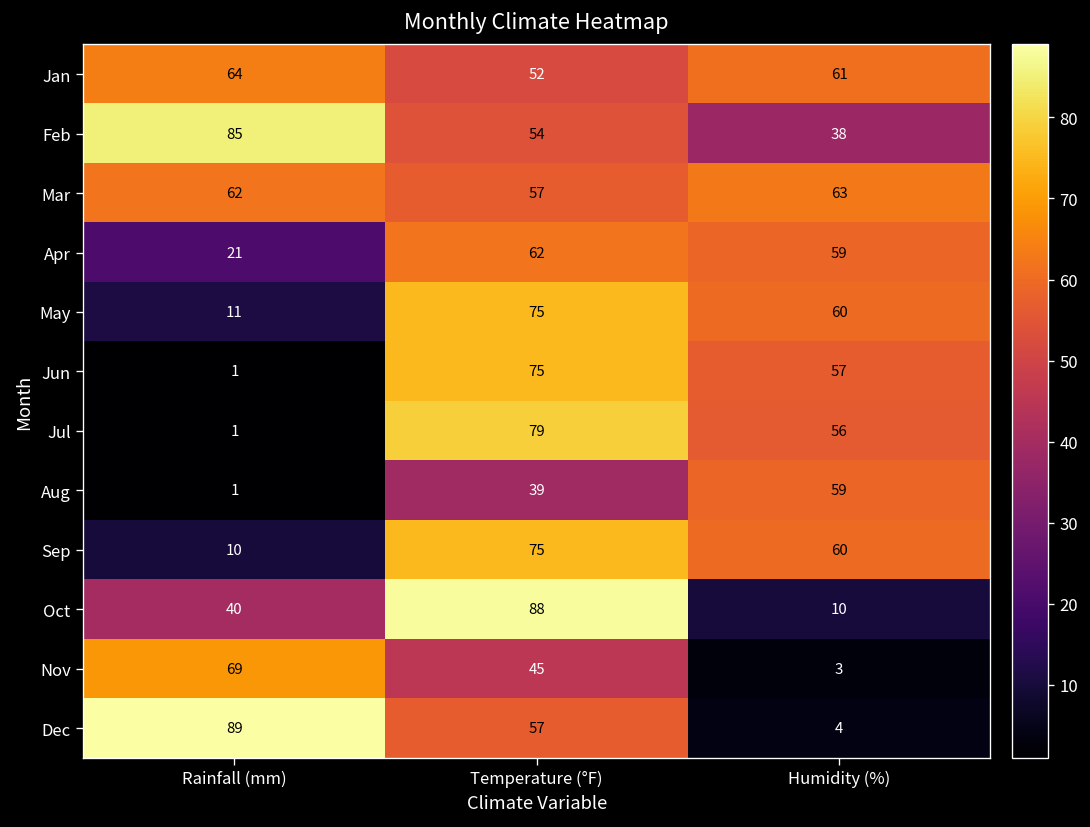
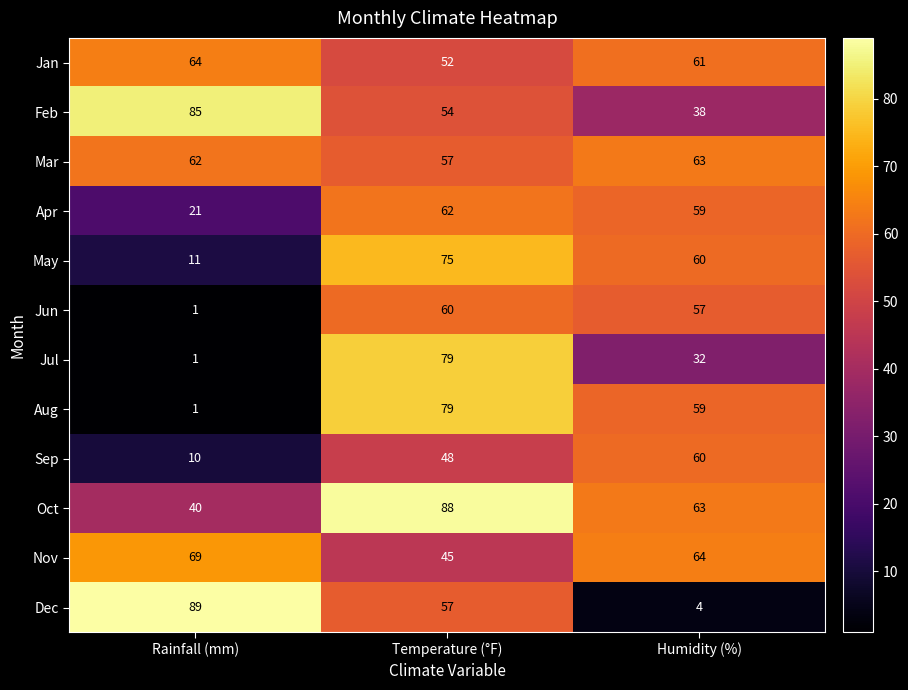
  {
    "Jan": {
      "Rainfall (mm)": 64,
      "Temperature (°F)": 52,
      "Humidity (%)": 61
    },
    "Feb": {
      "Rainfall (mm)": 85,
      "Temperature (°F)": 54,
      "Humidity (%)": 38
    },
    "Mar": {
      "Rainfall (mm)": 62,
      "Temperature (°F)": 57,
      "Humidity (%)": 63
    },
    "Apr": {
      "Rainfall (mm)": 21,
      "Temperature (°F)": 62,
      "Humidity (%)": 59
    },
    "May": {
      "Rainfall (mm)": 11,
      "Temperature (°F)": 75,
      "Humidity (%)": 60
    },
    "Jun": {
      "Rainfall (mm)": 1,
-     "Temperature (°F)": 75,
+     "Temperature (°F)": 60,
      "Humidity (%)": 57
    },
    "Jul": {
      "Rainfall (mm)": 1,
      "Temperature (°F)": 79,
-     "Humidity (%)": 56
+     "Humidity (%)": 32
    },
    "Aug": {
      "Rainfall (mm)": 1,
-     "Temperature (°F)": 39,
+     "Temperature (°F)": 79,
      "Humidity (%)": 59
    },
    "Sep": {
      "Rainfall (mm)": 10,
-     "Temperature (°F)": 75,
+     "Temperature (°F)": 48,
      "Humidity (%)": 60
    },
    "Oct": {
      "Rainfall (mm)": 40,
      "Temperature (°F)": 88,
-     "Humidity (%)": 10
+     "Humidity (%)": 63
    },
    "Nov": {
      "Rainfall (mm)": 69,
      "Temperature (°F)": 45,
-     "Humidity (%)": 3
+     "Humidity (%)": 64
    },
    "Dec": {
      "Rainfall (mm)": 89,
      "Temperature (°F)": 57,
      "Humidity (%)": 4
    }
  }
